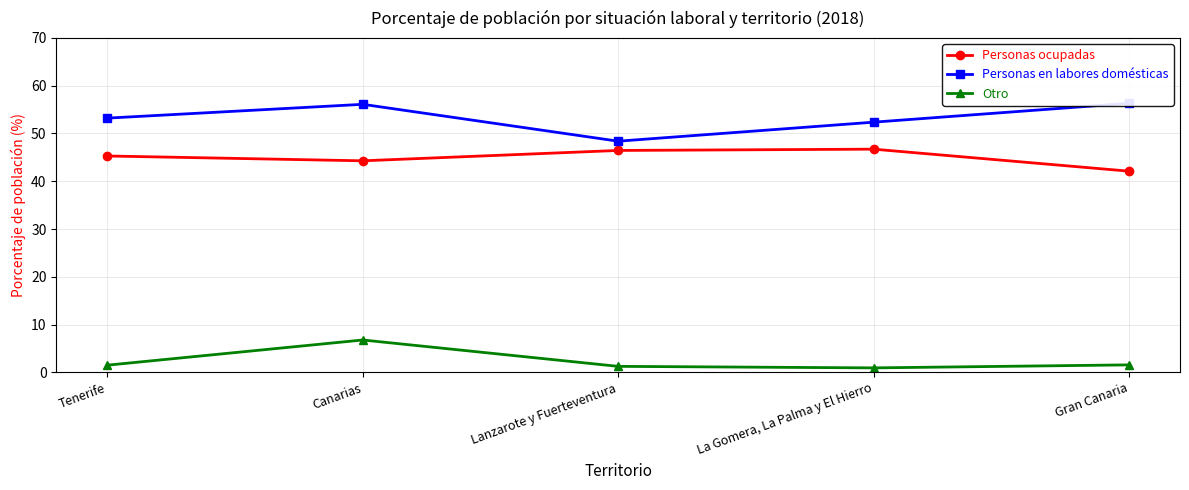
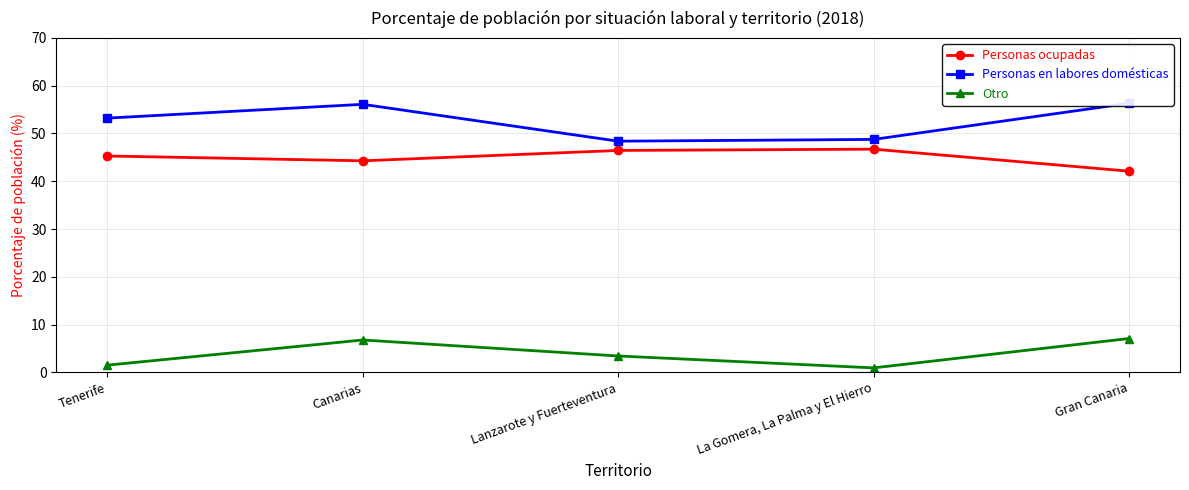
  {
    "Personas ocupadas": {
      "Tenerife": 45,
      "Canarias": 44,
      "Lanzarote y Fuerteventura": 46,
      "La Gomera, La Palma y El Hierro": 47,
      "Gran Canaria": 42
    },
    "Personas en labores domésticas": {
      "Tenerife": 53,
      "Canarias": 56,
      "Lanzarote y Fuerteventura": 48,
-     "La Gomera, La Palma y El Hierro": 52
+     "La Gomera, La Palma y El Hierro": 49
    },
    "Otro": {
      "Tenerife": 1,
      "Canarias": 7,
-     "Lanzarote y Fuerteventura": 1,
+     "Lanzarote y Fuerteventura": 3,
      "La Gomera, La Palma y El Hierro": 1,
-     "Gran Canaria": 2
+     "Gran Canaria": 7
    }
  }
